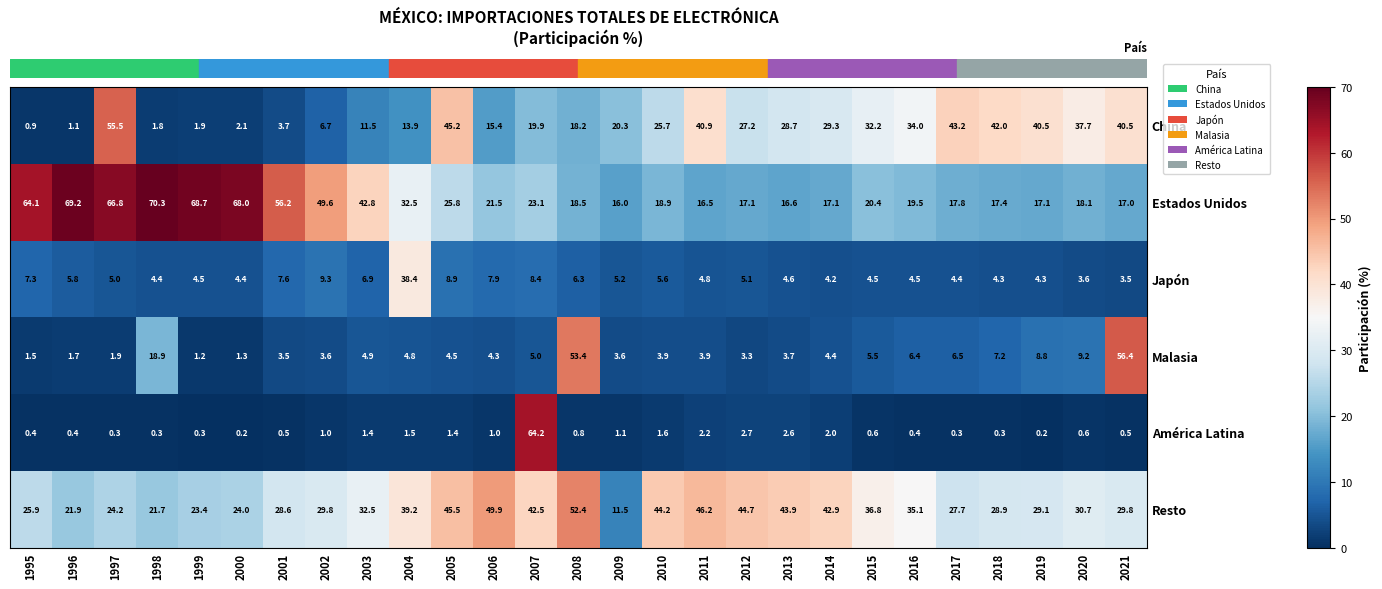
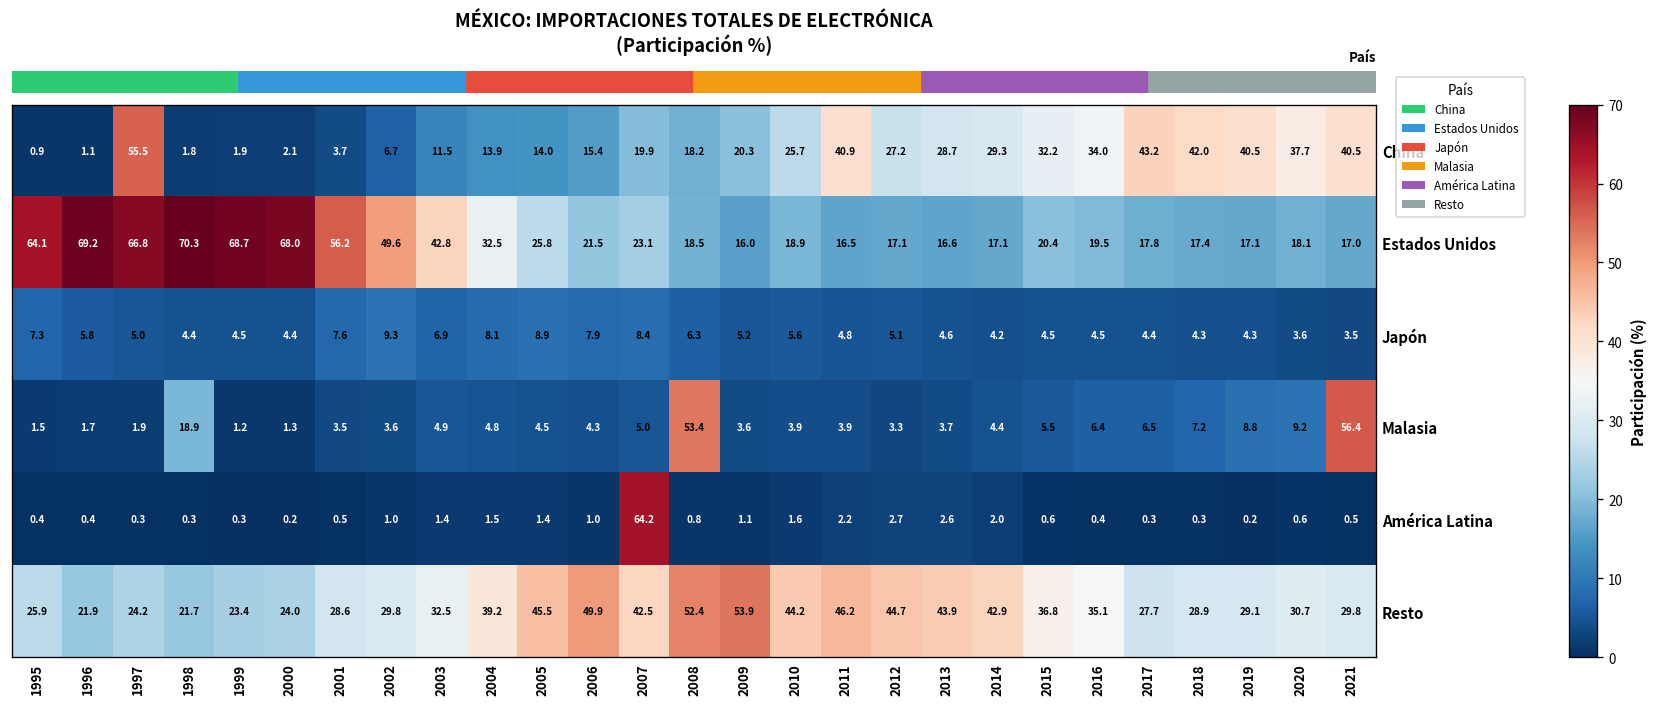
  {
    "China": {
      "1995": 0.9,
      "1996": 1.1,
      "1997": 55.5,
      "1998": 1.8,
      "1999": 1.9,
      "2000": 2.1,
      "2001": 3.7,
      "2002": 6.7,
      "2003": 11.5,
      "2004": 13.9,
-     "2005": 45.2,
+     "2005": 14.0,
      "2006": 15.4,
      "2007": 19.9,
      "2008": 18.2,
      "2009": 20.3,
      "2010": 25.7,
      "2011": 40.9,
      "2012": 27.2,
      "2013": 28.7,
      "2014": 29.3,
      "2015": 32.2,
      "2016": 34.0,
      "2017": 43.2,
      "2018": 42.0,
      "2019": 40.5,
      "2020": 37.7,
      "2021": 40.5
    },
    "Estados Unidos": {
      "1995": 64.1,
      "1996": 69.2,
      "1997": 66.8,
      "1998": 70.3,
      "1999": 68.7,
      "2000": 68.0,
      "2001": 56.2,
      "2002": 49.6,
      "2003": 42.8,
      "2004": 32.5,
      "2005": 25.8,
      "2006": 21.5,
      "2007": 23.1,
      "2008": 18.5,
      "2009": 16.0,
      "2010": 18.9,
      "2011": 16.5,
      "2012": 17.1,
      "2013": 16.6,
      "2014": 17.1,
      "2015": 20.4,
      "2016": 19.5,
      "2017": 17.8,
      "2018": 17.4,
      "2019": 17.1,
      "2020": 18.1,
      "2021": 17.0
    },
    "Japón": {
      "1995": 7.3,
      "1996": 5.8,
      "1997": 5.0,
      "1998": 4.4,
      "1999": 4.5,
      "2000": 4.4,
      "2001": 7.6,
      "2002": 9.3,
      "2003": 6.9,
-     "2004": 38.4,
+     "2004": 8.1,
      "2005": 8.9,
      "2006": 7.9,
      "2007": 8.4,
      "2008": 6.3,
      "2009": 5.2,
      "2010": 5.6,
      "2011": 4.8,
      "2012": 5.1,
      "2013": 4.6,
      "2014": 4.2,
      "2015": 4.5,
      "2016": 4.5,
      "2017": 4.4,
      "2018": 4.3,
      "2019": 4.3,
      "2020": 3.6,
      "2021": 3.5
    },
    "Malasia": {
      "1995": 1.5,
      "1996": 1.7,
      "1997": 1.9,
      "1998": 18.9,
      "1999": 1.2,
      "2000": 1.3,
      "2001": 3.5,
      "2002": 3.6,
      "2003": 4.9,
      "2004": 4.8,
      "2005": 4.5,
      "2006": 4.3,
      "2007": 5.0,
      "2008": 53.4,
      "2009": 3.6,
      "2010": 3.9,
      "2011": 3.9,
      "2012": 3.3,
      "2013": 3.7,
      "2014": 4.4,
      "2015": 5.5,
      "2016": 6.4,
      "2017": 6.5,
      "2018": 7.2,
      "2019": 8.8,
      "2020": 9.2,
      "2021": 56.4
    },
    "América Latina": {
      "1995": 0.4,
      "1996": 0.4,
      "1997": 0.3,
      "1998": 0.3,
      "1999": 0.3,
      "2000": 0.2,
      "2001": 0.5,
      "2002": 1.0,
      "2003": 1.4,
      "2004": 1.5,
      "2005": 1.4,
      "2006": 1.0,
      "2007": 64.2,
      "2008": 0.8,
      "2009": 1.1,
      "2010": 1.6,
      "2011": 2.2,
      "2012": 2.7,
      "2013": 2.6,
      "2014": 2.0,
      "2015": 0.6,
      "2016": 0.4,
      "2017": 0.3,
      "2018": 0.3,
      "2019": 0.2,
      "2020": 0.6,
      "2021": 0.5
    },
    "Resto": {
      "1995": 25.9,
      "1996": 21.9,
      "1997": 24.2,
      "1998": 21.7,
      "1999": 23.4,
      "2000": 24.0,
      "2001": 28.6,
      "2002": 29.8,
      "2003": 32.5,
      "2004": 39.2,
      "2005": 45.5,
      "2006": 49.9,
      "2007": 42.5,
      "2008": 52.4,
-     "2009": 11.5,
+     "2009": 53.9,
      "2010": 44.2,
      "2011": 46.2,
      "2012": 44.7,
      "2013": 43.9,
      "2014": 42.9,
      "2015": 36.8,
      "2016": 35.1,
      "2017": 27.7,
      "2018": 28.9,
      "2019": 29.1,
      "2020": 30.7,
      "2021": 29.8
    }
  }
